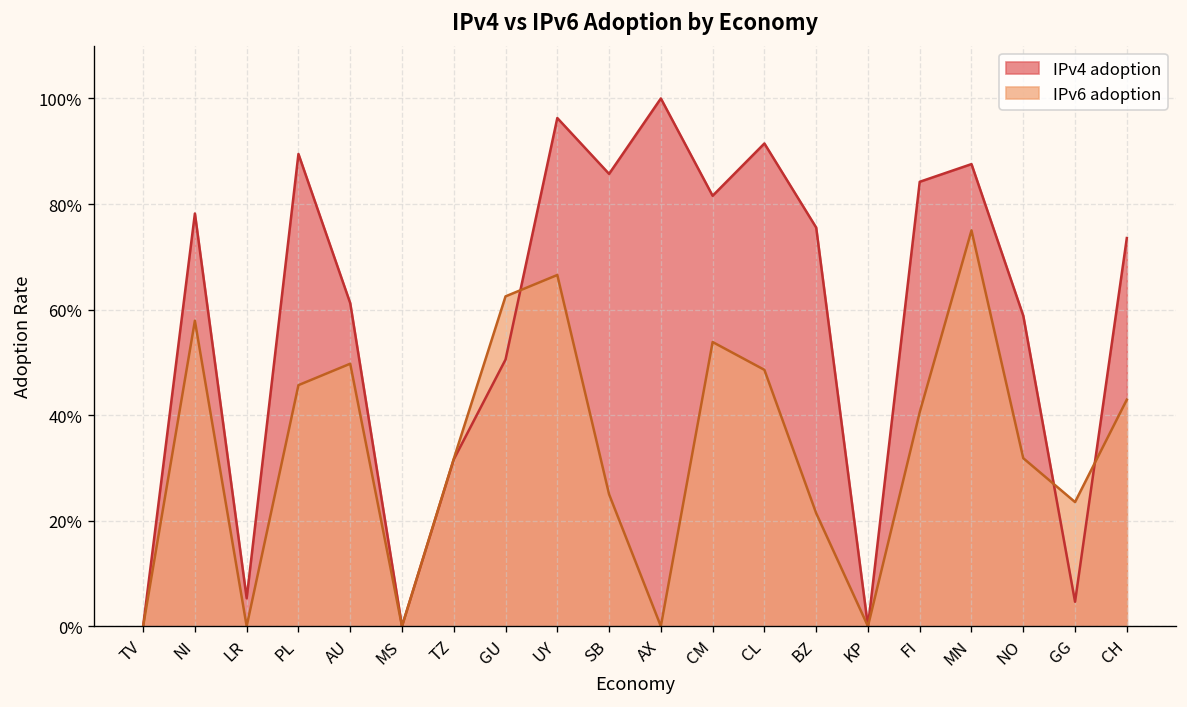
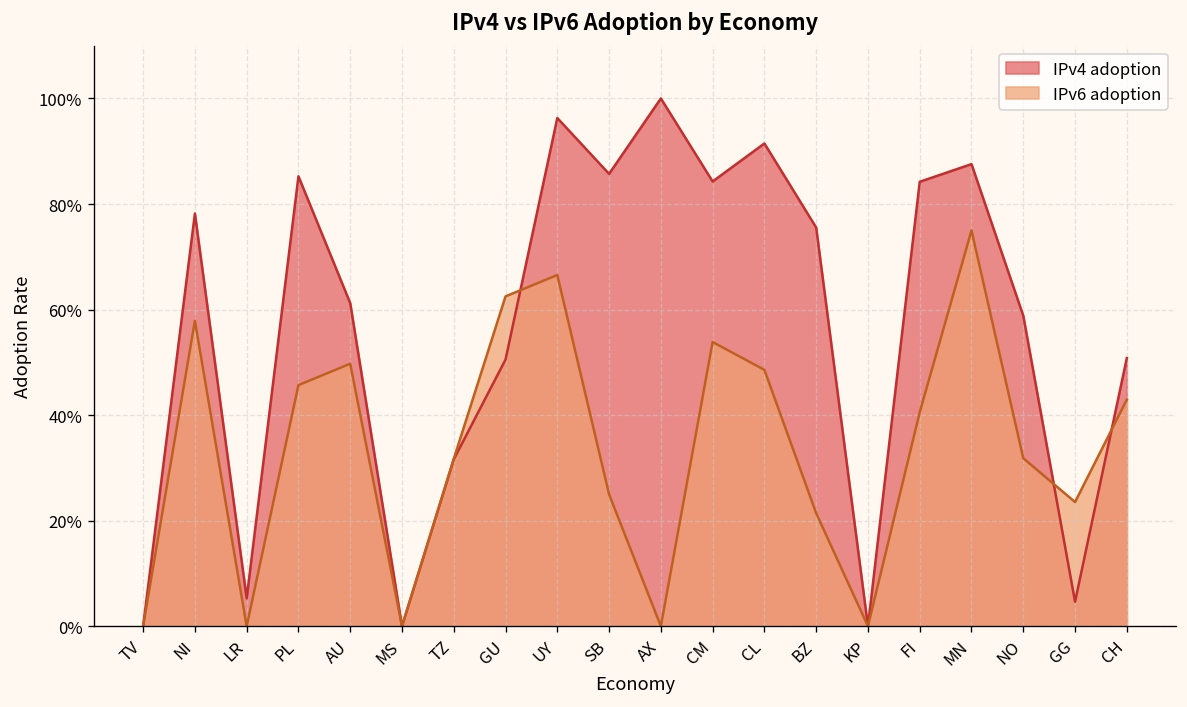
  {
    "IPv4 adoption": {
      "NI": "78%",
      "LR": "5%",
-     "PL": "89%",
+     "PL": "85%",
      "AU": "61%",
      "GU": "51%",
      "UY": "96%",
      "SB": "86%",
      "AX": "100%",
-     "CM": "82%",
+     "CM": "84%",
      "CL": "91%",
      "BZ": "76%",
      "FI": "84%",
      "MN": "88%",
      "NO": "59%",
      "GG": "5%",
-     "CH": "74%"
+     "CH": "51%"
    },
    "IPv6 adoption": {
      "NI": "58%",
      "LR": "0%",
      "PL": "46%",
      "AU": "50%",
      "GU": "63%",
      "UY": "67%",
      "SB": "25%",
      "AX": "0%",
      "CM": "54%",
      "CL": "49%",
      "BZ": "21%",
      "FI": "41%",
      "MN": "75%",
      "NO": "32%",
      "GG": "24%",
      "CH": "43%"
    }
  }
